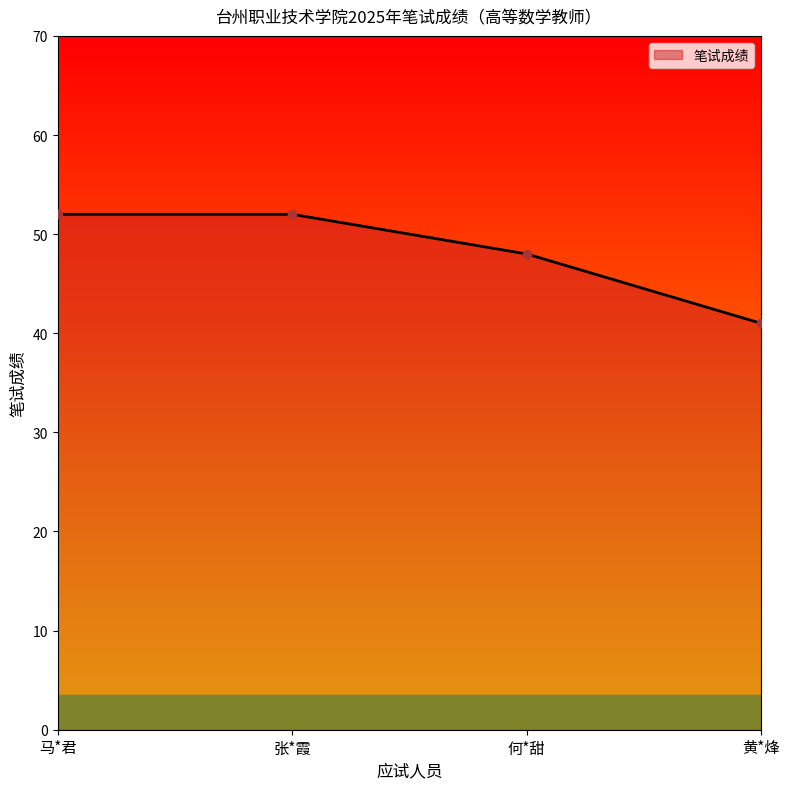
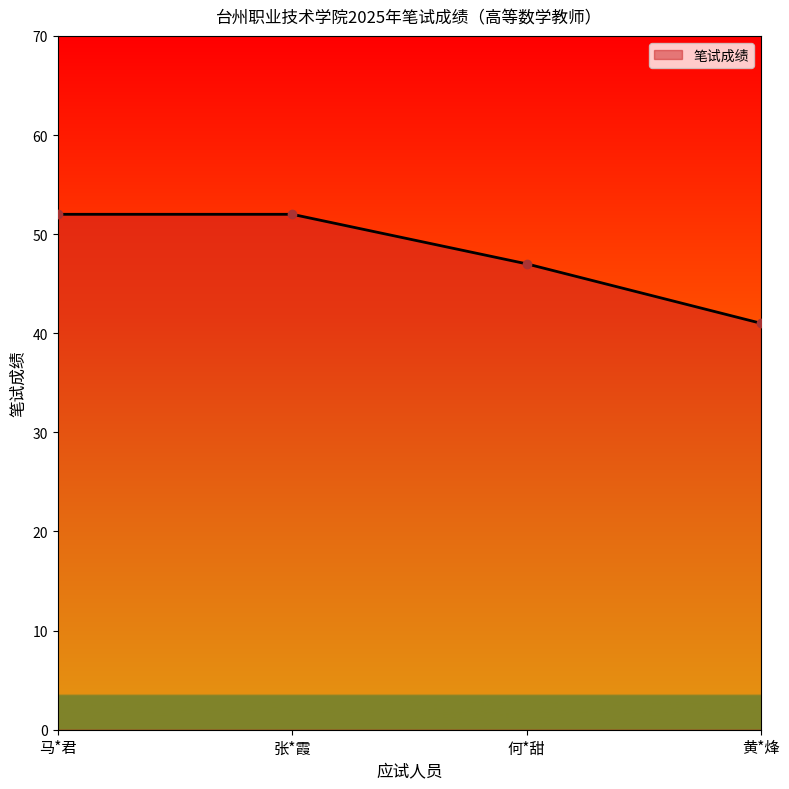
  {
    "马*君": 52,
    "张*霞": 52,
-   "何*甜": 48,
+   "何*甜": 47,
    "黄*烽": 41
  }
